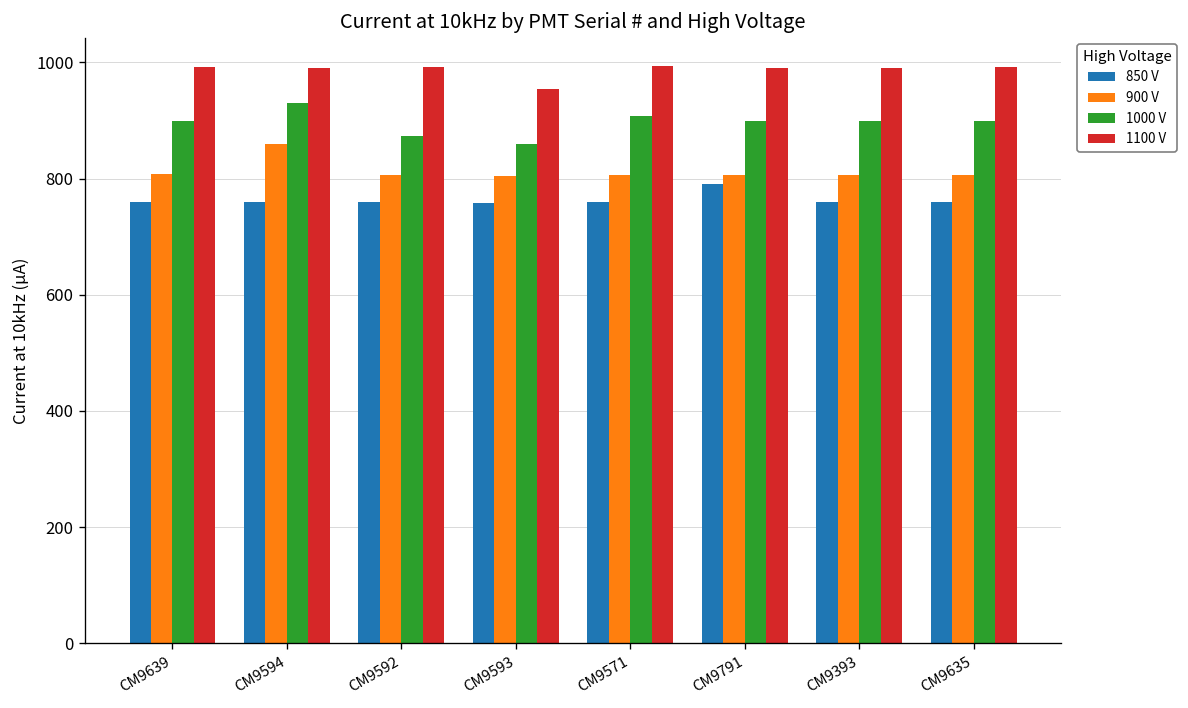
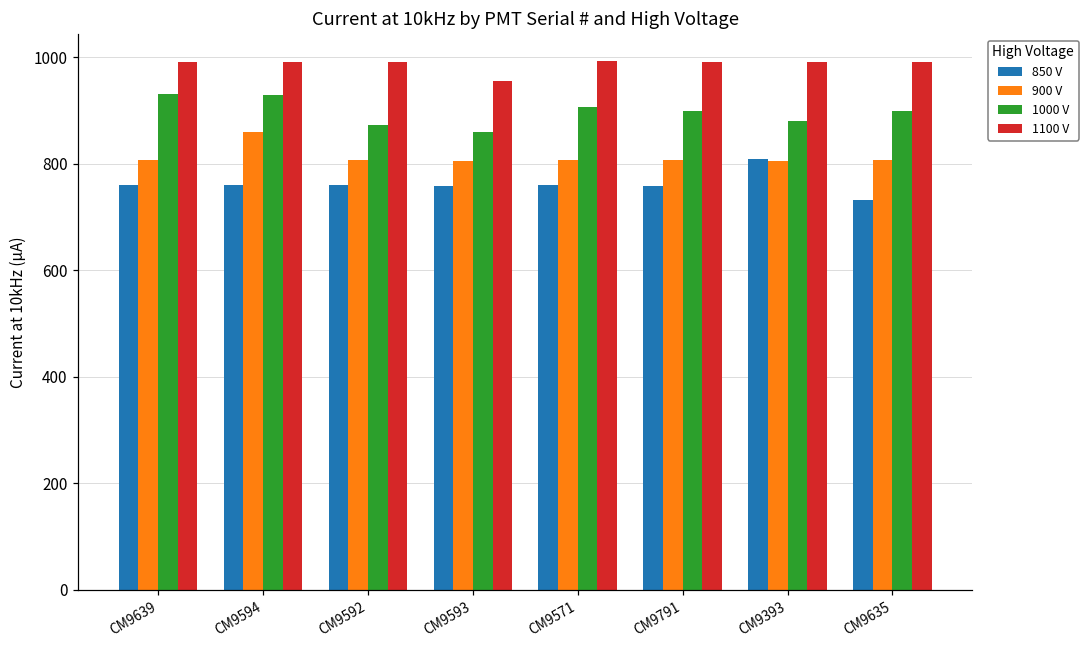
  {
    "850 V": {
      "CM9639": 760,
      "CM9594": 760,
      "CM9592": 760,
      "CM9593": 760,
      "CM9571": 760,
-     "CM9791": 790,
-     "CM9393": 760,
-     "CM9635": 760
+     "CM9791": 760,
+     "CM9393": 810,
+     "CM9635": 730
    },
    "900 V": {
      "CM9639": 810,
      "CM9594": 860,
      "CM9592": 810,
      "CM9593": 810,
      "CM9571": 810,
      "CM9791": 810,
      "CM9393": 810,
      "CM9635": 810
    },
    "1000 V": {
-     "CM9639": 900,
+     "CM9639": 930,
      "CM9594": 930,
      "CM9592": 870,
      "CM9593": 860,
      "CM9571": 910,
      "CM9791": 900,
-     "CM9393": 900,
+     "CM9393": 880,
      "CM9635": 900
    },
    "1100 V": {
      "CM9639": 990,
      "CM9594": 990,
      "CM9592": 990,
      "CM9593": 950,
      "CM9571": 990,
      "CM9791": 990,
      "CM9393": 990,
      "CM9635": 990
    }
  }
